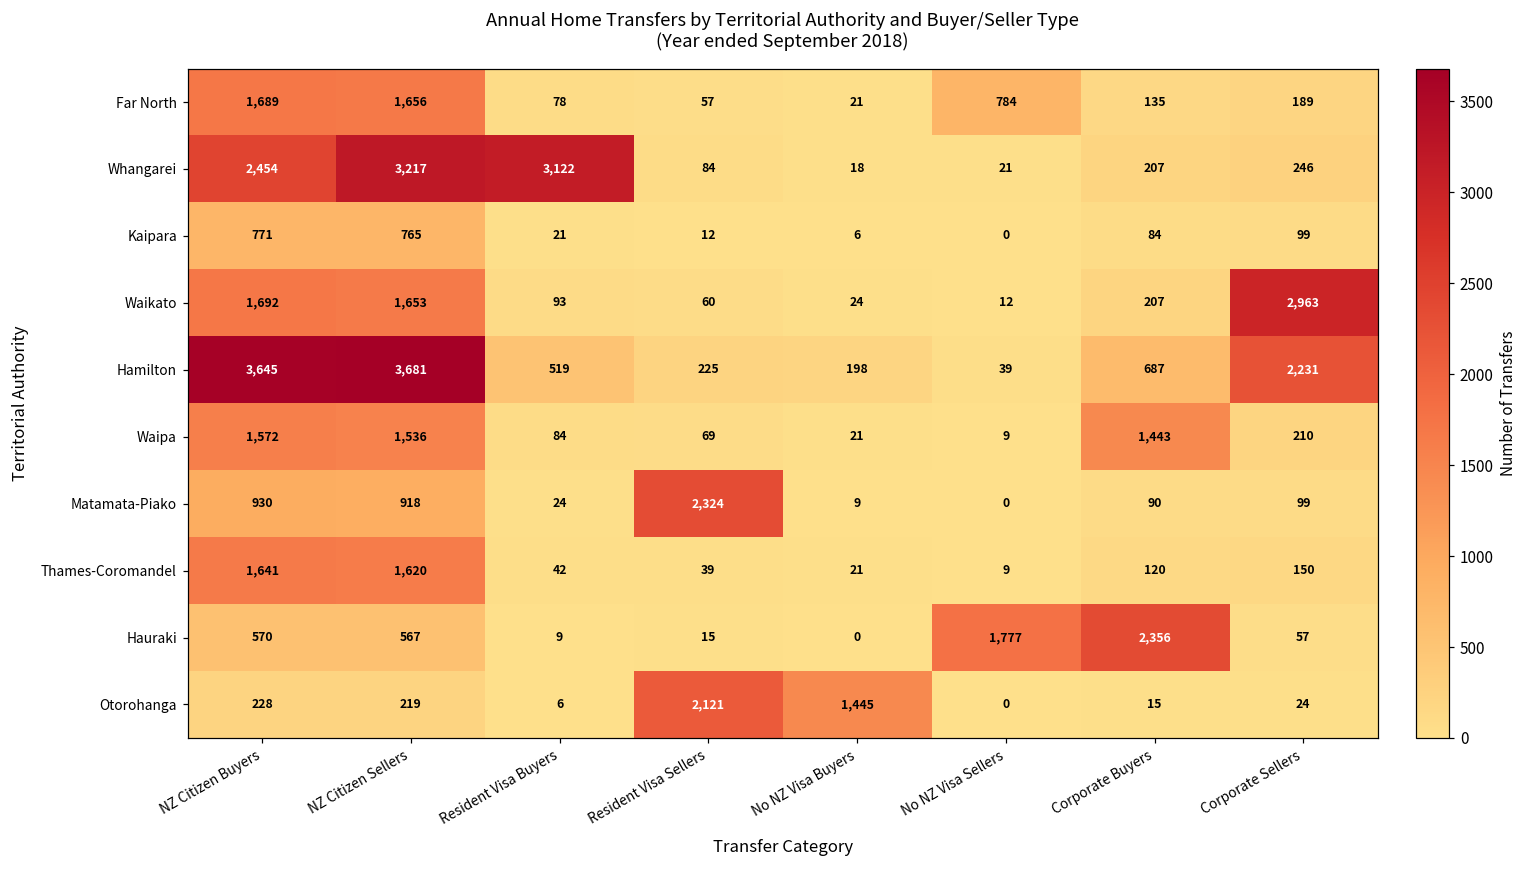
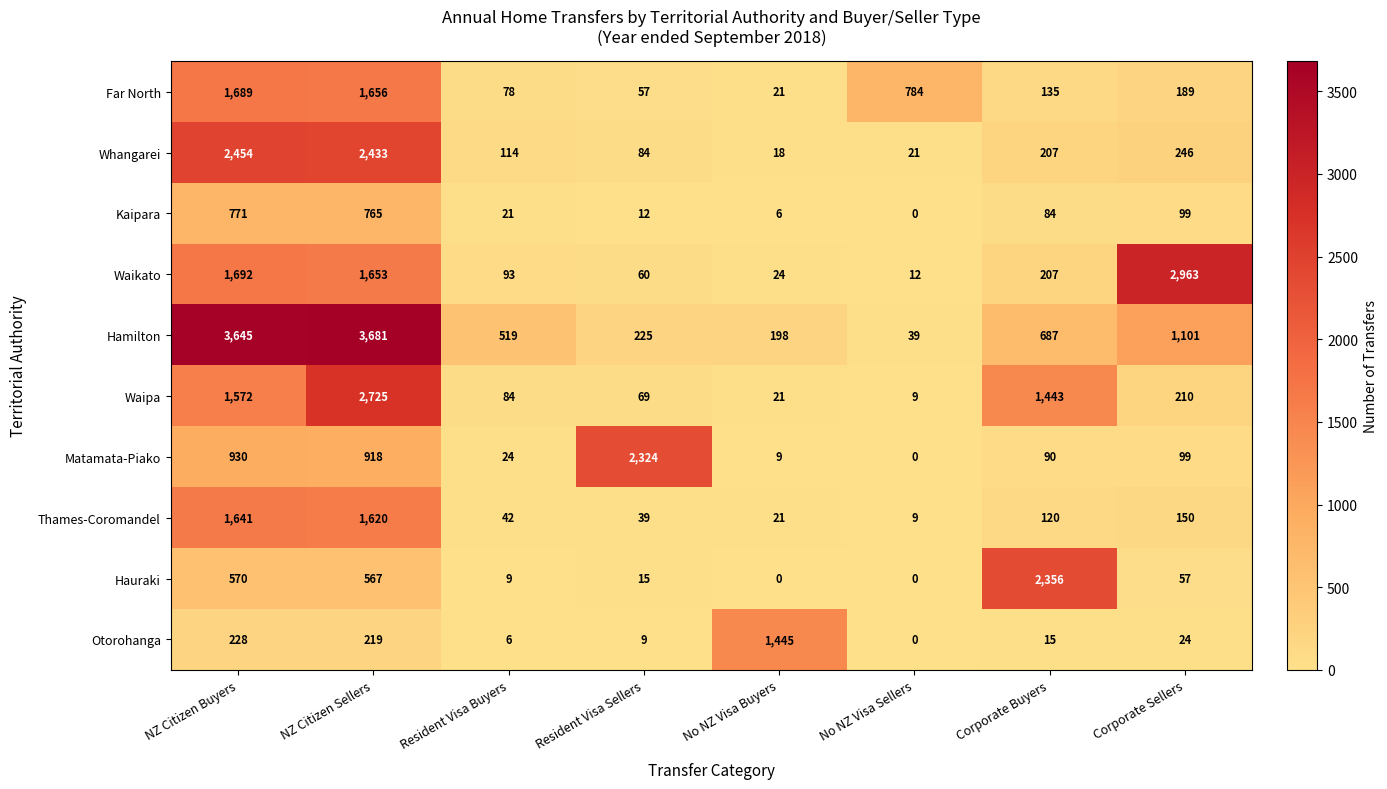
  {
    "Far North": {
      "NZ Citizen Buyers": "1,689",
      "NZ Citizen Sellers": "1,656",
      "Resident Visa Buyers": "78",
      "Resident Visa Sellers": "57",
      "No NZ Visa Buyers": "21",
      "No NZ Visa Sellers": "784",
      "Corporate Buyers": "135",
      "Corporate Sellers": "189"
    },
    "Whangarei": {
      "NZ Citizen Buyers": "2,454",
-     "NZ Citizen Sellers": "3,217",
-     "Resident Visa Buyers": "3,122",
+     "NZ Citizen Sellers": "2,433",
+     "Resident Visa Buyers": "114",
      "Resident Visa Sellers": "84",
      "No NZ Visa Buyers": "18",
      "No NZ Visa Sellers": "21",
      "Corporate Buyers": "207",
      "Corporate Sellers": "246"
    },
    "Kaipara": {
      "NZ Citizen Buyers": "771",
      "NZ Citizen Sellers": "765",
      "Resident Visa Buyers": "21",
      "Resident Visa Sellers": "12",
      "No NZ Visa Buyers": "6",
      "No NZ Visa Sellers": "0",
      "Corporate Buyers": "84",
      "Corporate Sellers": "99"
    },
    "Waikato": {
      "NZ Citizen Buyers": "1,692",
      "NZ Citizen Sellers": "1,653",
      "Resident Visa Buyers": "93",
      "Resident Visa Sellers": "60",
      "No NZ Visa Buyers": "24",
      "No NZ Visa Sellers": "12",
      "Corporate Buyers": "207",
      "Corporate Sellers": "2,963"
    },
    "Hamilton": {
      "NZ Citizen Buyers": "3,645",
      "NZ Citizen Sellers": "3,681",
      "Resident Visa Buyers": "519",
      "Resident Visa Sellers": "225",
      "No NZ Visa Buyers": "198",
      "No NZ Visa Sellers": "39",
      "Corporate Buyers": "687",
-     "Corporate Sellers": "2,231"
+     "Corporate Sellers": "1,101"
    },
    "Waipa": {
      "NZ Citizen Buyers": "1,572",
-     "NZ Citizen Sellers": "1,536",
+     "NZ Citizen Sellers": "2,725",
      "Resident Visa Buyers": "84",
      "Resident Visa Sellers": "69",
      "No NZ Visa Buyers": "21",
      "No NZ Visa Sellers": "9",
      "Corporate Buyers": "1,443",
      "Corporate Sellers": "210"
    },
    "Matamata-Piako": {
      "NZ Citizen Buyers": "930",
      "NZ Citizen Sellers": "918",
      "Resident Visa Buyers": "24",
      "Resident Visa Sellers": "2,324",
      "No NZ Visa Buyers": "9",
      "No NZ Visa Sellers": "0",
      "Corporate Buyers": "90",
      "Corporate Sellers": "99"
    },
    "Thames-Coromandel": {
      "NZ Citizen Buyers": "1,641",
      "NZ Citizen Sellers": "1,620",
      "Resident Visa Buyers": "42",
      "Resident Visa Sellers": "39",
      "No NZ Visa Buyers": "21",
      "No NZ Visa Sellers": "9",
      "Corporate Buyers": "120",
      "Corporate Sellers": "150"
    },
    "Hauraki": {
      "NZ Citizen Buyers": "570",
      "NZ Citizen Sellers": "567",
      "Resident Visa Buyers": "9",
      "Resident Visa Sellers": "15",
      "No NZ Visa Buyers": "0",
-     "No NZ Visa Sellers": "1,777",
+     "No NZ Visa Sellers": "0",
      "Corporate Buyers": "2,356",
      "Corporate Sellers": "57"
    },
    "Otorohanga": {
      "NZ Citizen Buyers": "228",
      "NZ Citizen Sellers": "219",
      "Resident Visa Buyers": "6",
-     "Resident Visa Sellers": "2,121",
+     "Resident Visa Sellers": "9",
      "No NZ Visa Buyers": "1,445",
      "No NZ Visa Sellers": "0",
      "Corporate Buyers": "15",
      "Corporate Sellers": "24"
    }
  }
